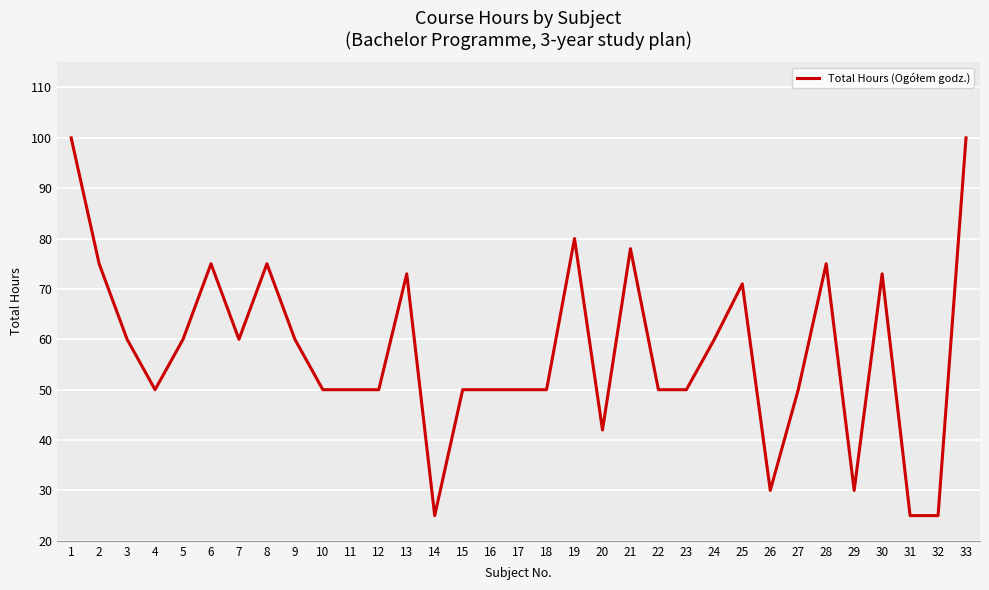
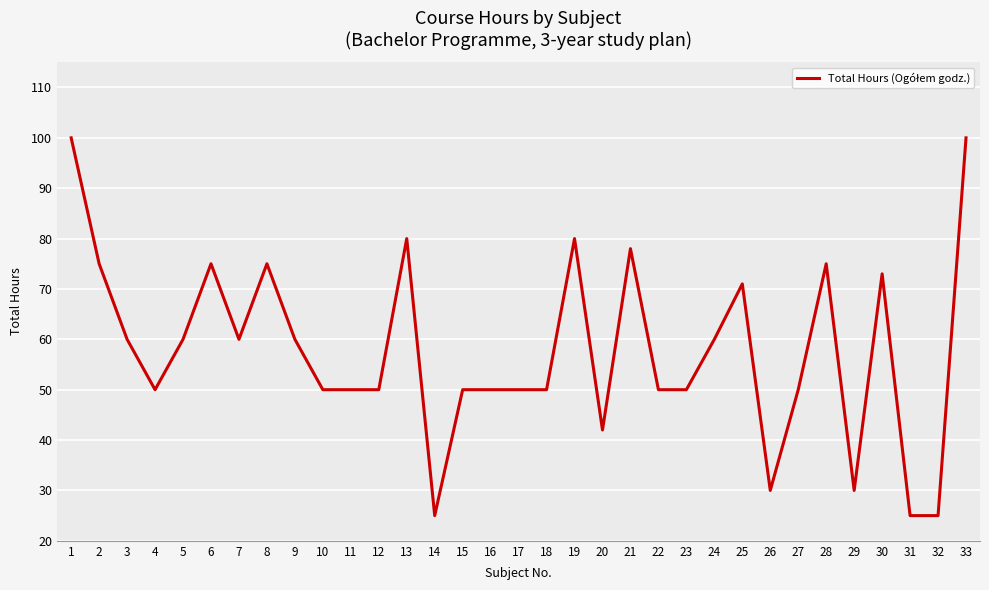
  {
    "1": 100,
    "2": 75,
    "3": 60,
    "4": 50,
    "5": 60,
    "6": 75,
    "7": 60,
    "8": 75,
    "9": 60,
    "10": 50,
    "11": 50,
    "12": 50,
-   "13": 73,
+   "13": 80,
    "14": 25,
    "15": 50,
    "16": 50,
    "17": 50,
    "18": 50,
    "19": 80,
    "20": 42,
    "21": 78,
    "22": 50,
    "23": 50,
    "24": 60,
    "25": 71,
    "26": 30,
    "27": 50,
    "28": 75,
    "29": 30,
    "30": 73,
    "31": 25,
    "32": 25,
    "33": 100
  }
